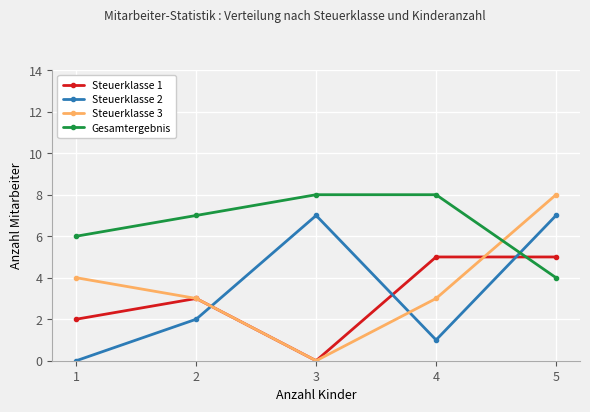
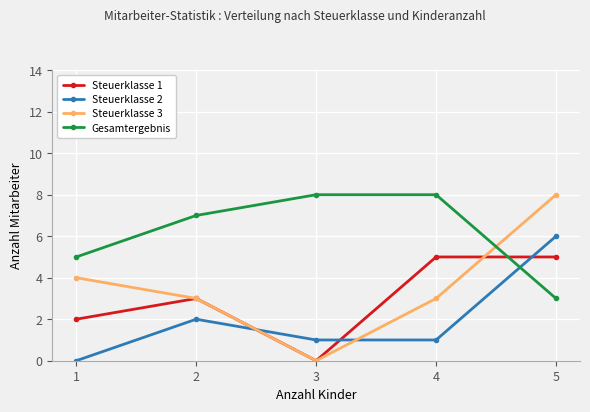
  {
    "Steuerklasse 1": {
      "1": 2,
      "4": 5,
      "5": 5
    },
    "Steuerklasse 2": {
      "1": 0,
      "2": 2,
-     "3": 7,
+     "3": 1,
      "4": 1,
-     "5": 7
+     "5": 6
    },
    "Steuerklasse 3": {
      "1": 4,
      "4": 3,
      "5": 8
    },
    "Gesamtergebnis": {
-     "1": 6,
+     "1": 5,
      "2": 7,
      "3": 8,
      "4": 8,
-     "5": 4
+     "5": 3
    }
  }
